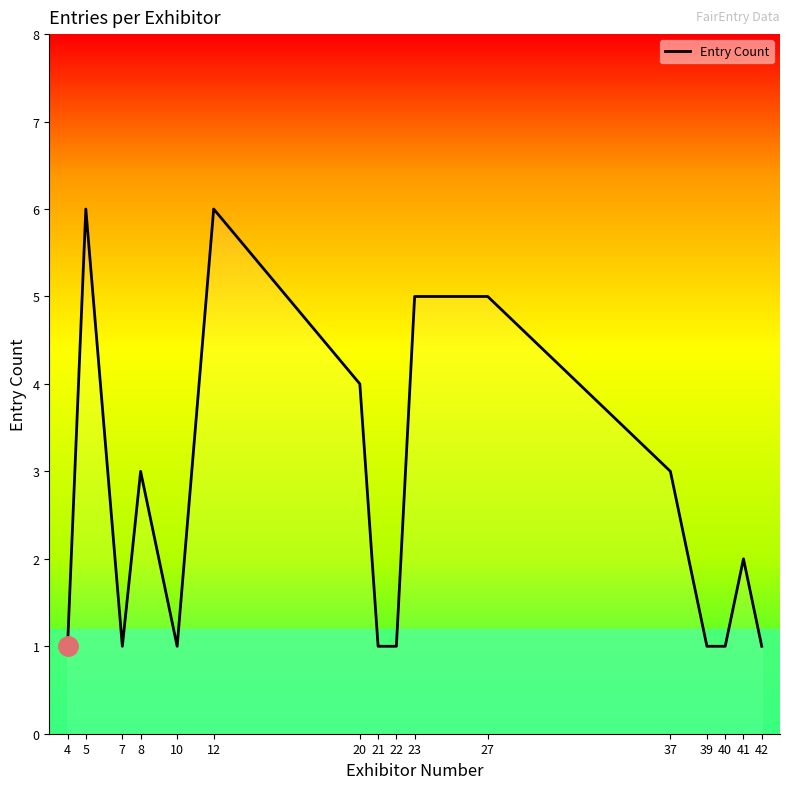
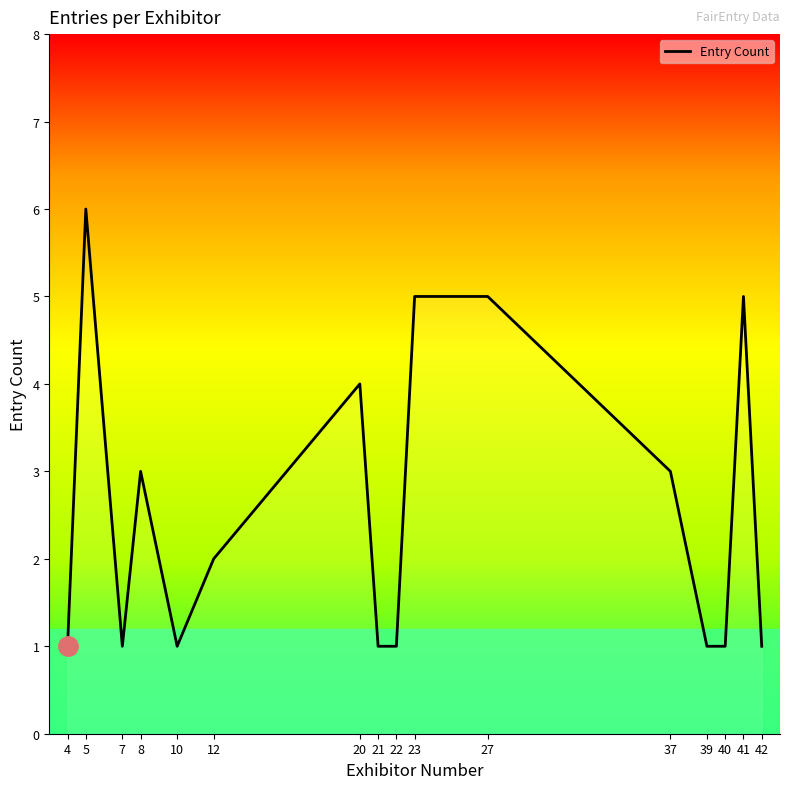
  {
    "Entry Count": {
      "5": 6,
      "8": 3,
-     "12": 6,
+     "12": 2,
      "20": 4,
      "23": 5,
      "27": 5,
      "37": 3,
-     "41": 2
+     "41": 5
    }
  }
